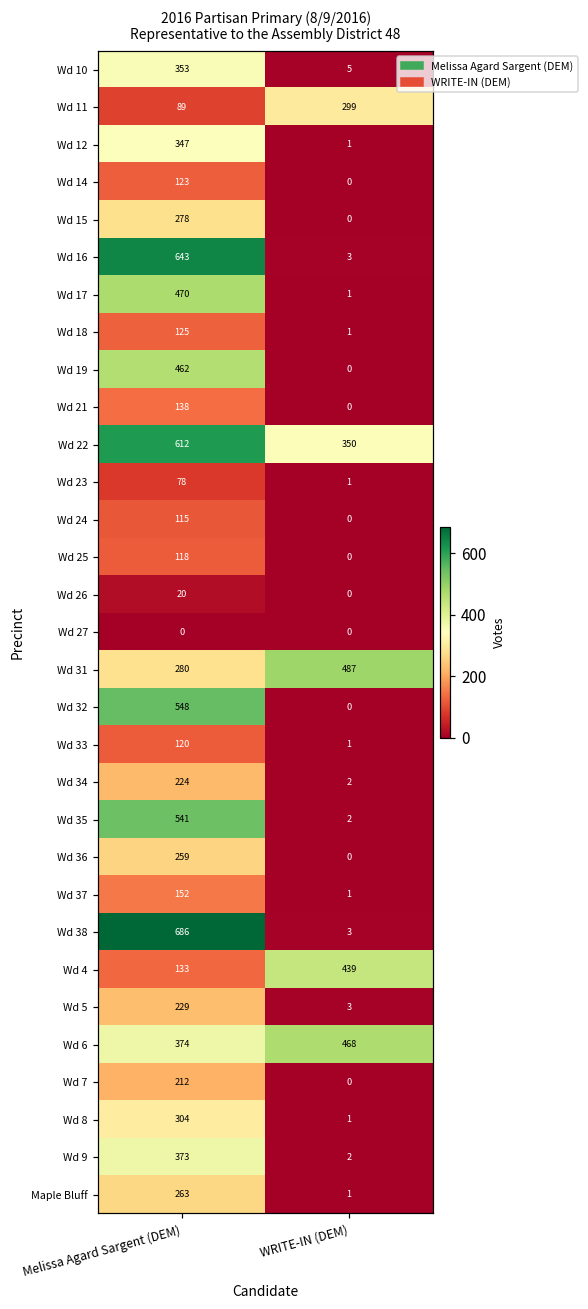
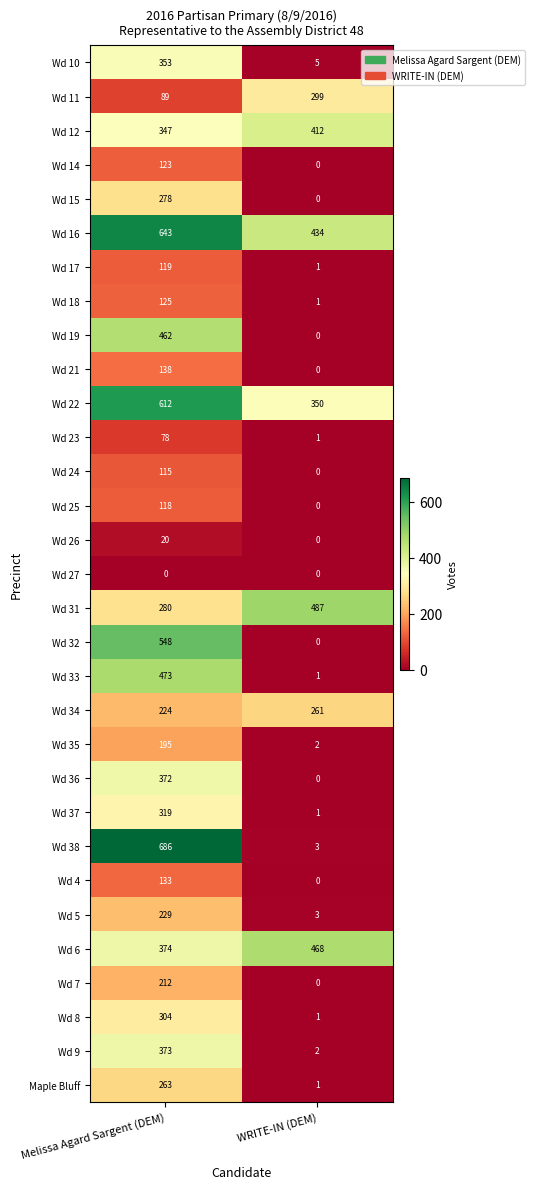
  {
    "Wd 10": {
      "Melissa Agard Sargent (DEM)": 353,
      "WRITE-IN (DEM)": 5
    },
    "Wd 11": {
      "Melissa Agard Sargent (DEM)": 89,
      "WRITE-IN (DEM)": 299
    },
    "Wd 12": {
      "Melissa Agard Sargent (DEM)": 347,
-     "WRITE-IN (DEM)": 1
+     "WRITE-IN (DEM)": 412
    },
    "Wd 14": {
      "Melissa Agard Sargent (DEM)": 123,
      "WRITE-IN (DEM)": 0
    },
    "Wd 15": {
      "Melissa Agard Sargent (DEM)": 278,
      "WRITE-IN (DEM)": 0
    },
    "Wd 16": {
      "Melissa Agard Sargent (DEM)": 643,
-     "WRITE-IN (DEM)": 3
+     "WRITE-IN (DEM)": 434
    },
    "Wd 17": {
-     "Melissa Agard Sargent (DEM)": 470,
+     "Melissa Agard Sargent (DEM)": 119,
      "WRITE-IN (DEM)": 1
    },
    "Wd 18": {
      "Melissa Agard Sargent (DEM)": 125,
      "WRITE-IN (DEM)": 1
    },
    "Wd 19": {
      "Melissa Agard Sargent (DEM)": 462,
      "WRITE-IN (DEM)": 0
    },
    "Wd 21": {
      "Melissa Agard Sargent (DEM)": 138,
      "WRITE-IN (DEM)": 0
    },
    "Wd 22": {
      "Melissa Agard Sargent (DEM)": 612,
      "WRITE-IN (DEM)": 350
    },
    "Wd 23": {
      "Melissa Agard Sargent (DEM)": 78,
      "WRITE-IN (DEM)": 1
    },
    "Wd 24": {
      "Melissa Agard Sargent (DEM)": 115,
      "WRITE-IN (DEM)": 0
    },
    "Wd 25": {
      "Melissa Agard Sargent (DEM)": 118,
      "WRITE-IN (DEM)": 0
    },
    "Wd 26": {
      "Melissa Agard Sargent (DEM)": 20,
      "WRITE-IN (DEM)": 0
    },
    "Wd 27": {
      "Melissa Agard Sargent (DEM)": 0,
      "WRITE-IN (DEM)": 0
    },
    "Wd 31": {
      "Melissa Agard Sargent (DEM)": 280,
      "WRITE-IN (DEM)": 487
    },
    "Wd 32": {
      "Melissa Agard Sargent (DEM)": 548,
      "WRITE-IN (DEM)": 0
    },
    "Wd 33": {
-     "Melissa Agard Sargent (DEM)": 120,
+     "Melissa Agard Sargent (DEM)": 473,
      "WRITE-IN (DEM)": 1
    },
    "Wd 34": {
      "Melissa Agard Sargent (DEM)": 224,
-     "WRITE-IN (DEM)": 2
+     "WRITE-IN (DEM)": 261
    },
    "Wd 35": {
-     "Melissa Agard Sargent (DEM)": 541,
+     "Melissa Agard Sargent (DEM)": 195,
      "WRITE-IN (DEM)": 2
    },
    "Wd 36": {
-     "Melissa Agard Sargent (DEM)": 259,
+     "Melissa Agard Sargent (DEM)": 372,
      "WRITE-IN (DEM)": 0
    },
    "Wd 37": {
-     "Melissa Agard Sargent (DEM)": 152,
+     "Melissa Agard Sargent (DEM)": 319,
      "WRITE-IN (DEM)": 1
    },
    "Wd 38": {
      "Melissa Agard Sargent (DEM)": 686,
      "WRITE-IN (DEM)": 3
    },
    "Wd 4": {
      "Melissa Agard Sargent (DEM)": 133,
-     "WRITE-IN (DEM)": 439
+     "WRITE-IN (DEM)": 0
    },
    "Wd 5": {
      "Melissa Agard Sargent (DEM)": 229,
      "WRITE-IN (DEM)": 3
    },
    "Wd 6": {
      "Melissa Agard Sargent (DEM)": 374,
      "WRITE-IN (DEM)": 468
    },
    "Wd 7": {
      "Melissa Agard Sargent (DEM)": 212,
      "WRITE-IN (DEM)": 0
    },
    "Wd 8": {
      "Melissa Agard Sargent (DEM)": 304,
      "WRITE-IN (DEM)": 1
    },
    "Wd 9": {
      "Melissa Agard Sargent (DEM)": 373,
      "WRITE-IN (DEM)": 2
    },
    "Maple Bluff": {
      "Melissa Agard Sargent (DEM)": 263,
      "WRITE-IN (DEM)": 1
    }
  }
